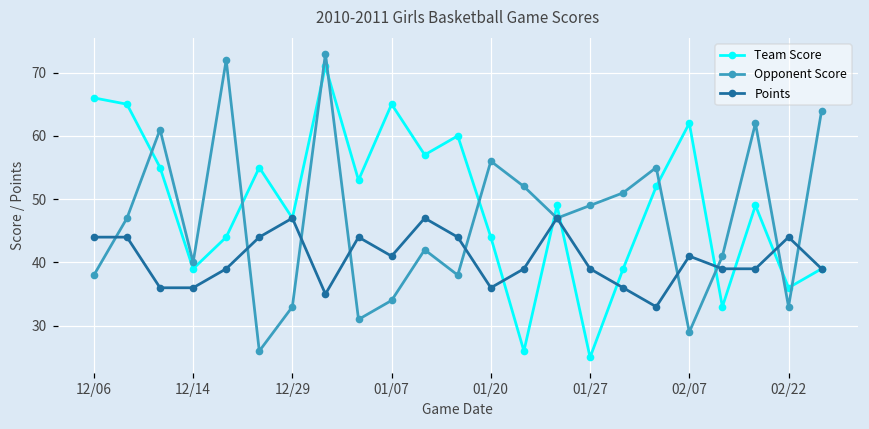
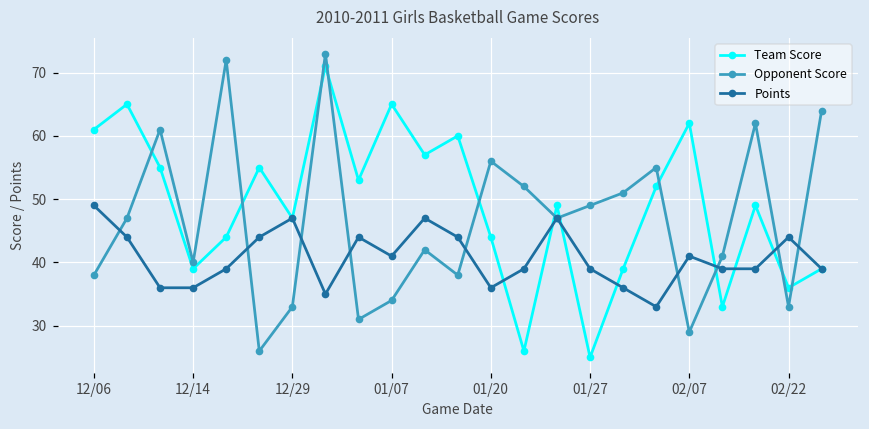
  {
    "Team Score": {
-     "12/06": 66,
+     "12/06": 61,
      "12/14": 39,
      "01/07": 65,
      "01/20": 44,
      "01/27": 25,
      "02/07": 62,
      "02/22": 36
    },
    "Opponent Score": {
      "12/06": 38,
      "12/14": 40,
      "12/29": 33,
      "01/07": 34,
      "01/20": 56,
      "01/27": 49,
      "02/07": 29,
      "02/22": 33
    },
    "Points": {
-     "12/06": 44,
+     "12/06": 49,
      "12/14": 36,
      "01/07": 41,
      "01/20": 36,
      "01/27": 39,
      "02/07": 41,
      "02/22": 44
    }
  }
